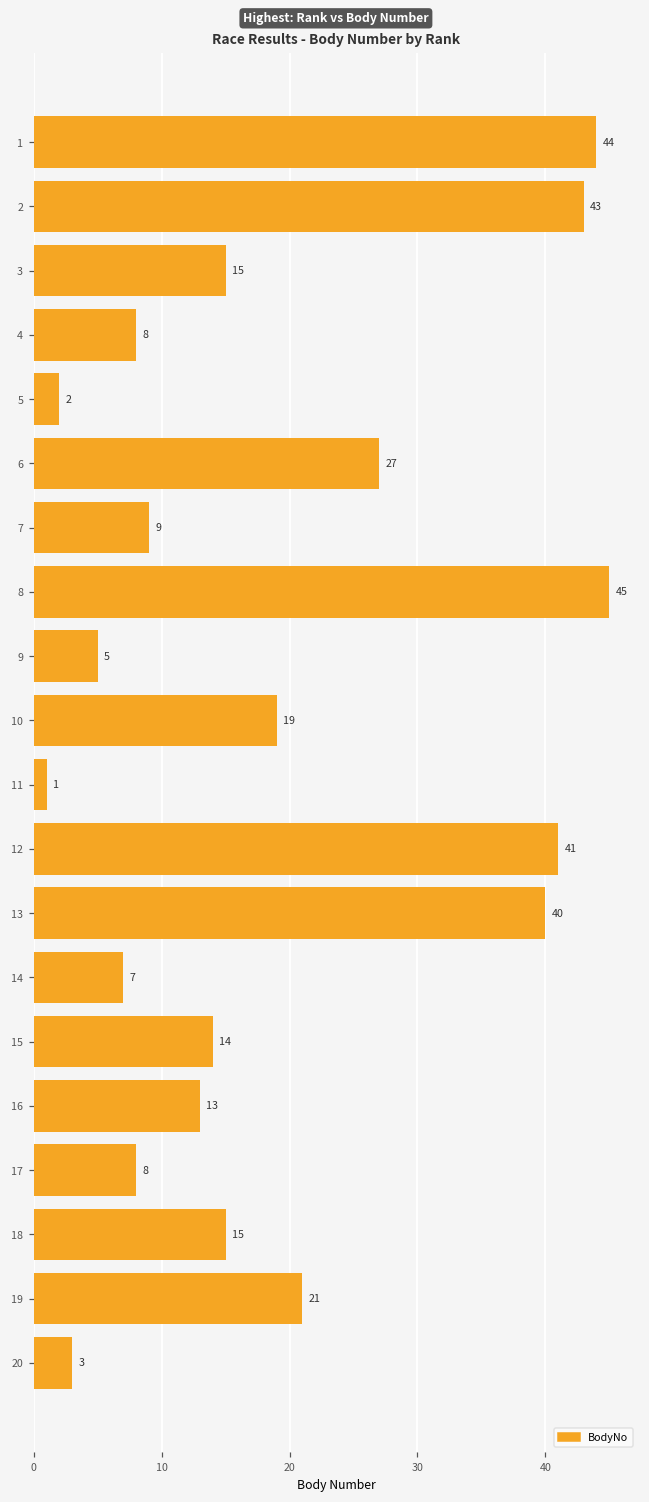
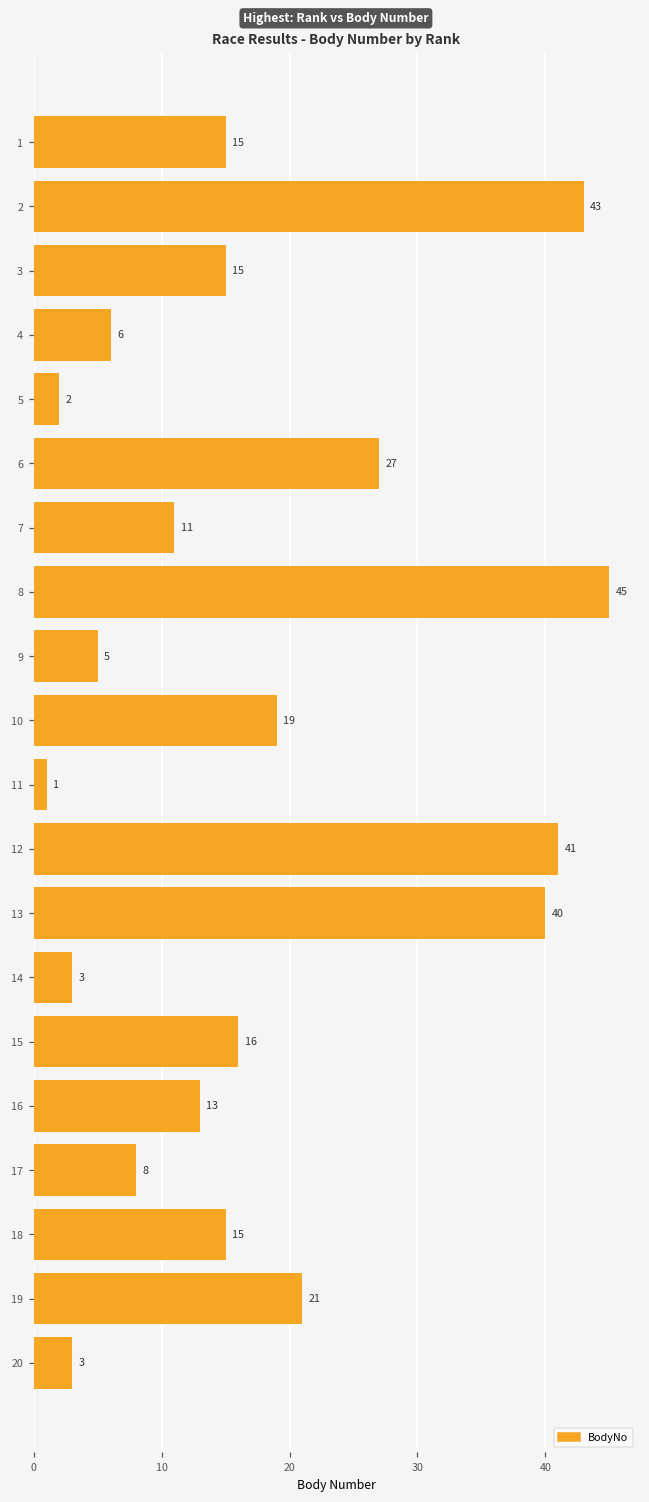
  {
-   "1": 44,
+   "1": 15,
    "2": 43,
    "3": 15,
-   "4": 8,
+   "4": 6,
    "5": 2,
    "6": 27,
-   "7": 9,
+   "7": 11,
    "8": 45,
    "9": 5,
    "10": 19,
    "11": 1,
    "12": 41,
    "13": 40,
-   "14": 7,
-   "15": 14,
+   "14": 3,
+   "15": 16,
    "16": 13,
    "17": 8,
    "18": 15,
    "19": 21,
    "20": 3
  }
